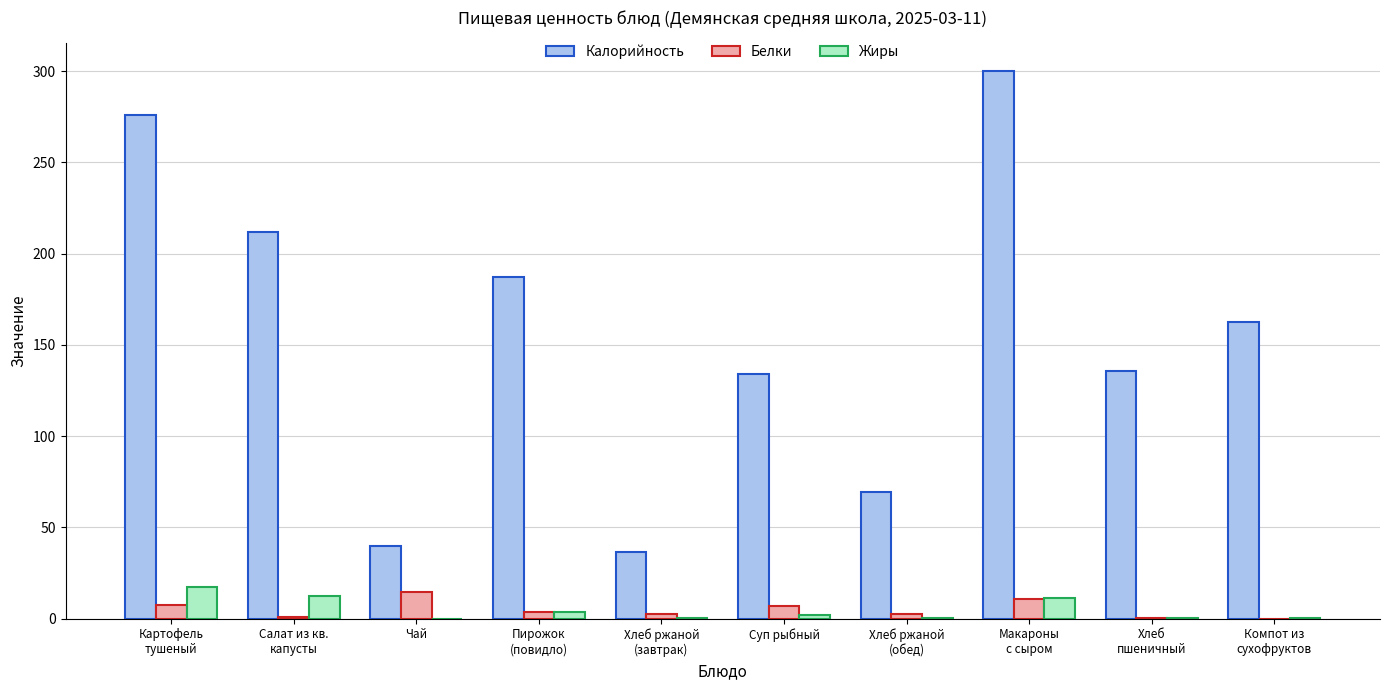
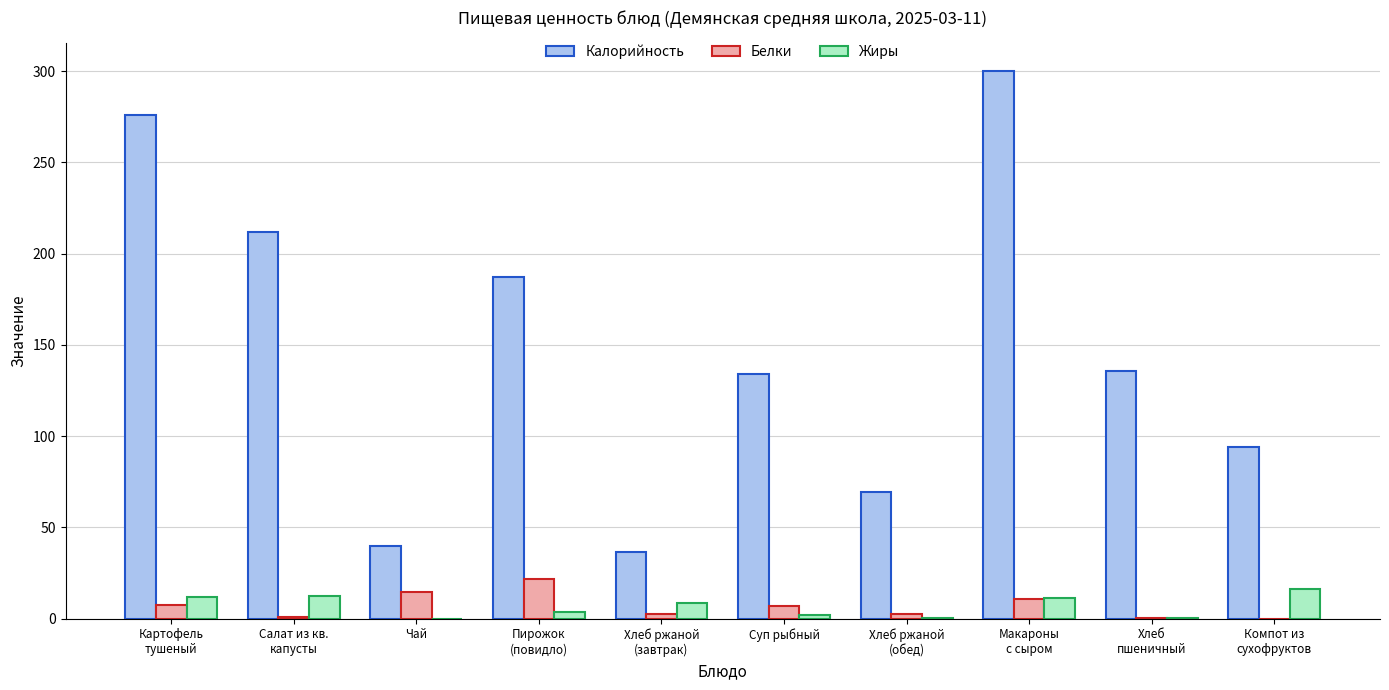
  {
    "Калорийность": {
      "Картофель тушеный": 276,
      "Салат из кв. капусты": 212,
      "Чай": 40,
      "Пирожок (повидло)": 187,
      "Хлеб ржаной (завтрак)": 36,
      "Суп рыбный": 134,
      "Хлеб ржаной (обед)": 70,
      "Макароны с сыром": 300,
      "Хлеб пшеничный": 136,
-     "Компот из сухофруктов": 162
+     "Компот из сухофруктов": 94
    },
    "Белки": {
      "Картофель тушеный": 7,
      "Чай": 15,
-     "Пирожок (повидло)": 4,
+     "Пирожок (повидло)": 22,
      "Хлеб ржаной (завтрак)": 3,
      "Суп рыбный": 7,
      "Хлеб ржаной (обед)": 3,
      "Макароны с сыром": 11
    },
    "Жиры": {
-     "Картофель тушеный": 17,
+     "Картофель тушеный": 12,
      "Салат из кв. капусты": 12,
      "Чай": 0,
      "Пирожок (повидло)": 4,
-     "Хлеб ржаной (завтрак)": 0,
+     "Хлеб ржаной (завтрак)": 9,
      "Суп рыбный": 2,
      "Макароны с сыром": 12,
-     "Компот из сухофруктов": 0
+     "Компот из сухофруктов": 16
    }
  }
